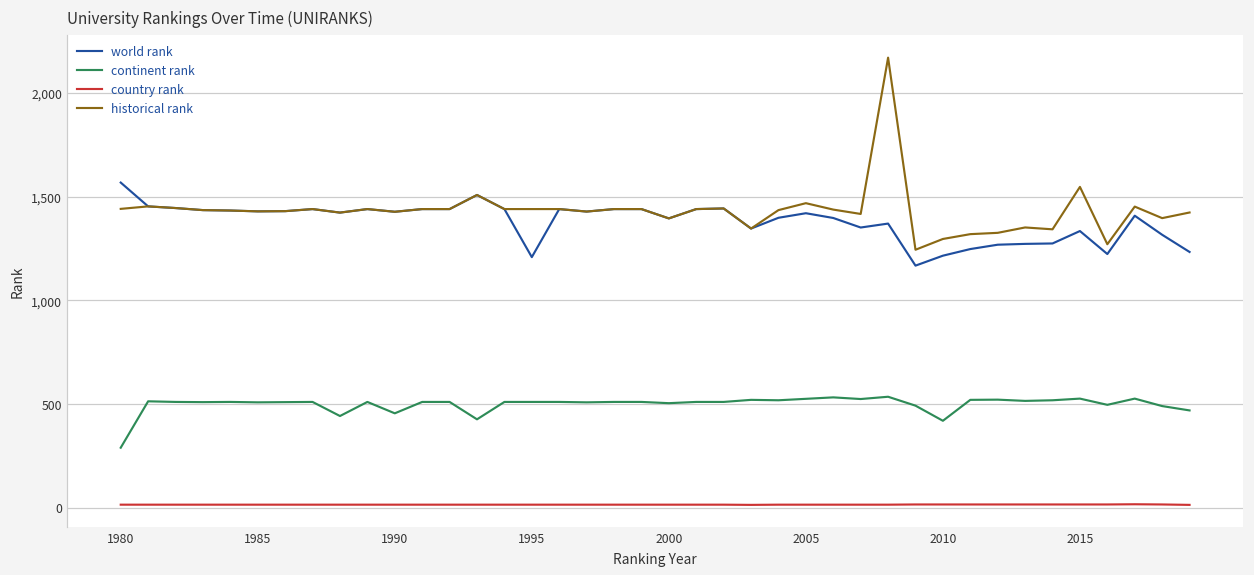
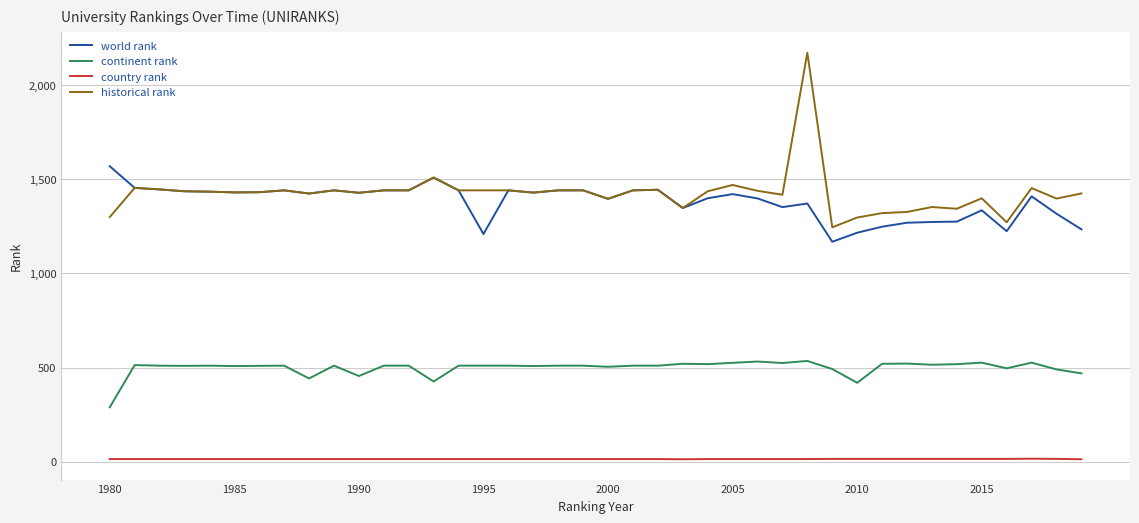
  {
    "world rank": {
      "1980": "1,570",
      "1995": "1,210",
      "2005": "1,420",
      "2010": "1,220",
      "2015": "1,340"
    },
    "continent rank": {
      "1980": "290",
      "1985": "510",
      "1990": "460",
      "1995": "510",
      "2000": "500",
      "2005": "530",
      "2010": "420",
      "2015": "530"
    },
    "country rank": {
      "1980": "10",
      "1985": "10",
      "1990": "10",
      "1995": "10",
      "2000": "10",
      "2005": "10",
      "2010": "20",
      "2015": "20"
    },
    "historical rank": {
-     "1980": "1,440",
+     "1980": "1,300",
      "1995": "1,440",
      "2005": "1,470",
      "2010": "1,300",
-     "2015": "1,550"
+     "2015": "1,400"
    }
  }
